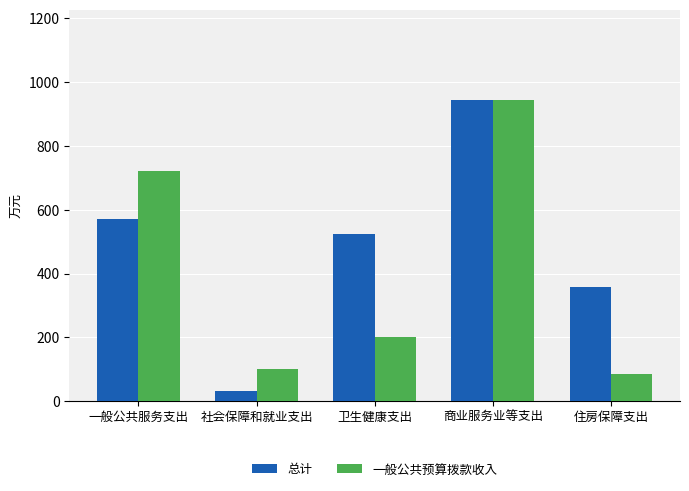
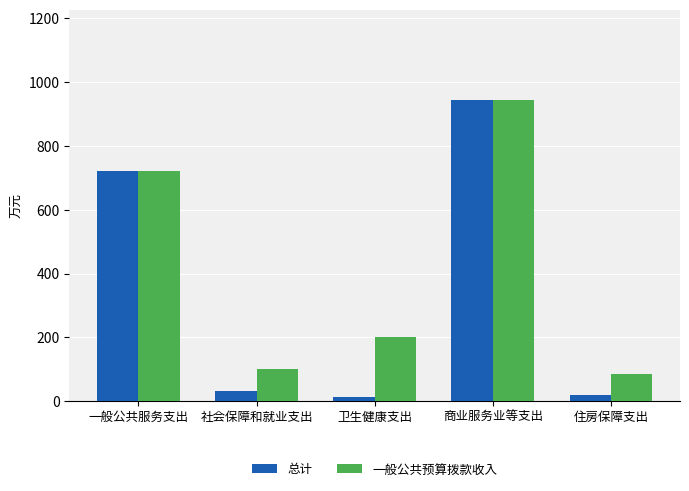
  {
    "总计": {
-     "一般公共服务支出": 570,
+     "一般公共服务支出": 720,
      "社会保障和就业支出": 30,
-     "卫生健康支出": 520,
+     "卫生健康支出": 10,
      "商业服务业等支出": 940,
-     "住房保障支出": 360
+     "住房保障支出": 20
    },
    "一般公共预算拨款收入": {
      "一般公共服务支出": 720,
      "社会保障和就业支出": 100,
      "卫生健康支出": 200,
      "商业服务业等支出": 940,
      "住房保障支出": 90
    }
  }
